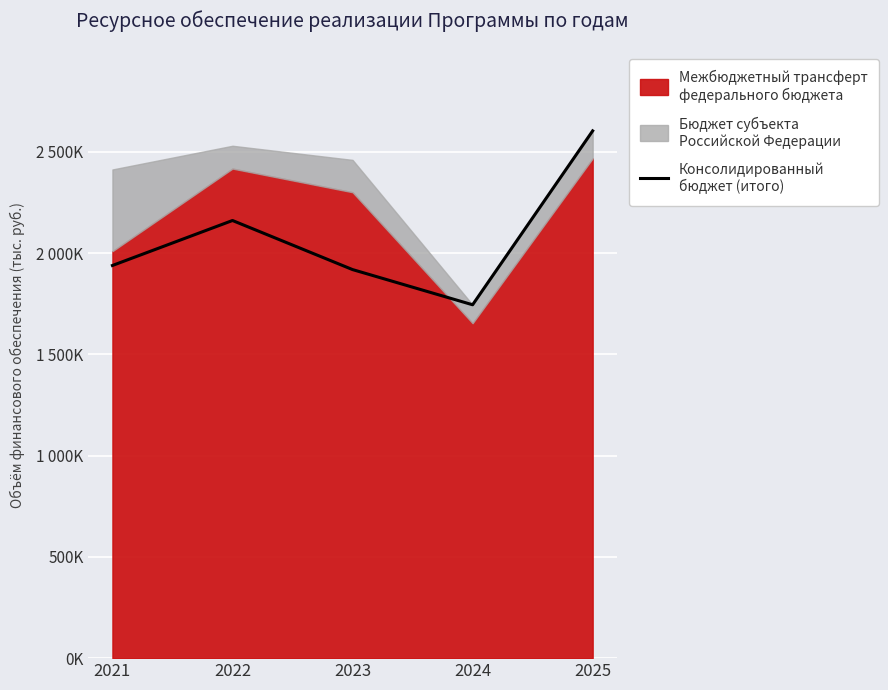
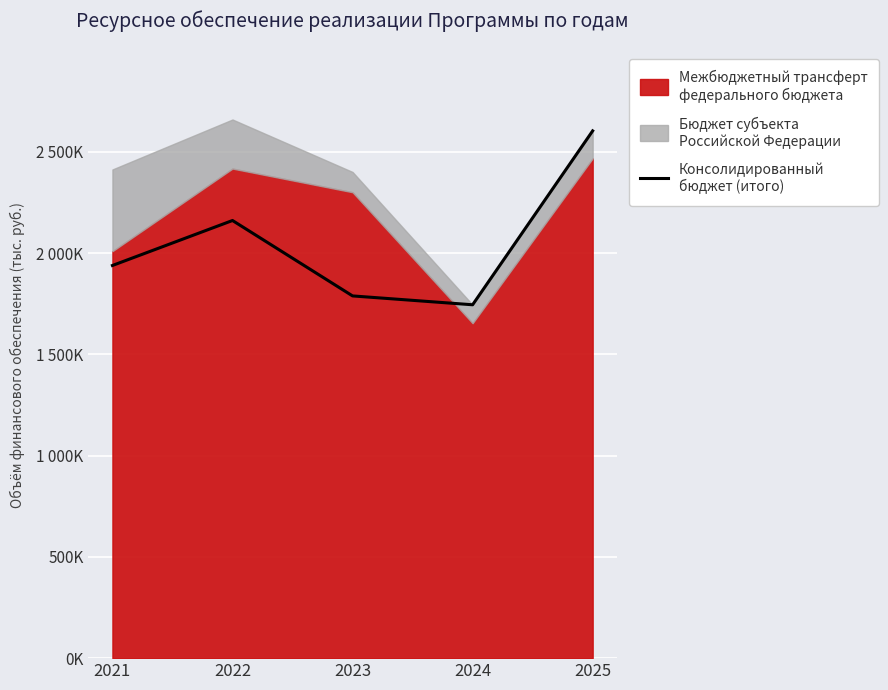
  {
    "Консолидированный бюджет (итого)": {
      "2021": 1940000,
      "2022": 2160000,
-     "2023": 1920000
+     "2023": 1790000
    },
    "Межбюджетный трансферт федерального бюджета": {
      "2021": 2010000,
      "2022": 2420000,
      "2023": 2300000,
      "2024": 1650000,
      "2025": 2470000
    },
    "Бюджет субъекта Российской Федерации": {
      "2021": 400000,
-     "2022": 110000,
-     "2023": 160000
+     "2022": 240000,
+     "2023": 100000
    }
  }
